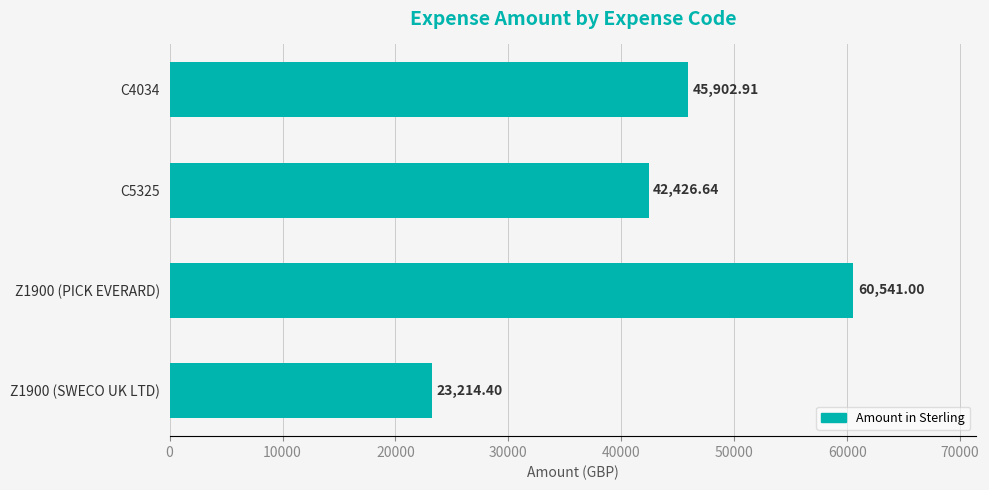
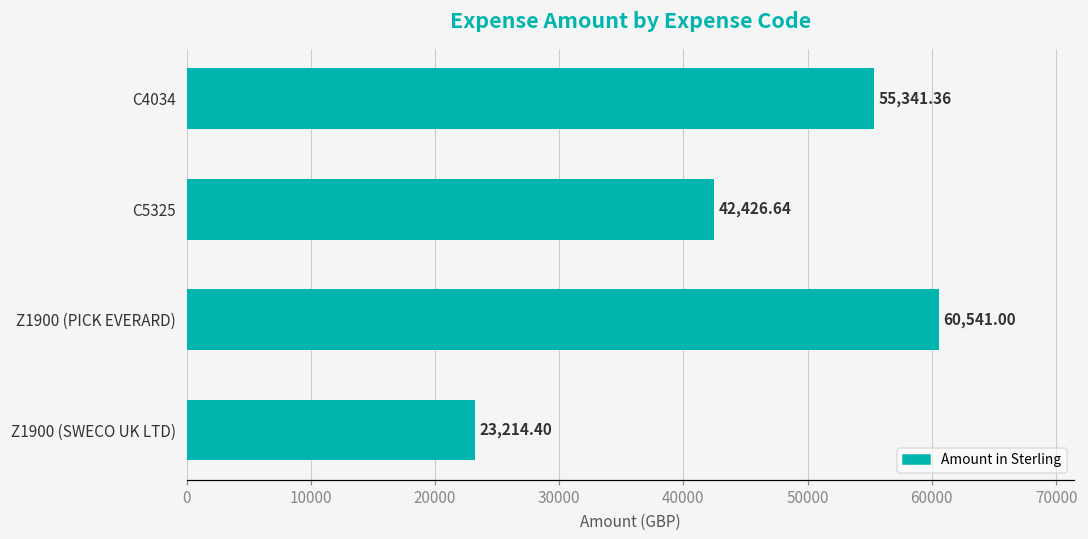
  {
-   "C4034": "45,902.91",
+   "C4034": "55,341.36",
    "C5325": "42,426.64",
    "Z1900 (PICK EVERARD)": "60,541.00",
    "Z1900 (SWECO UK LTD)": "23,214.40"
  }
